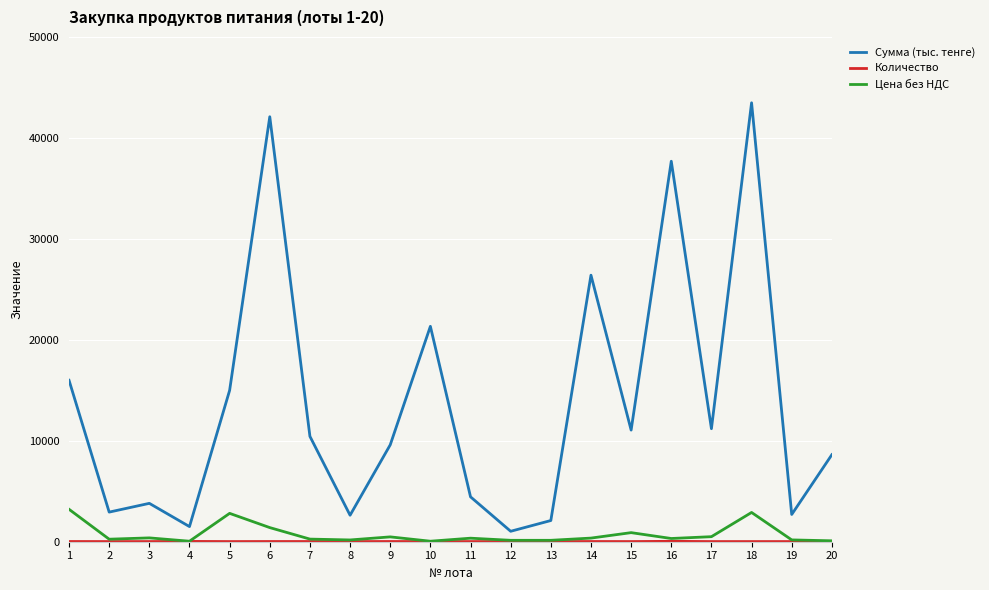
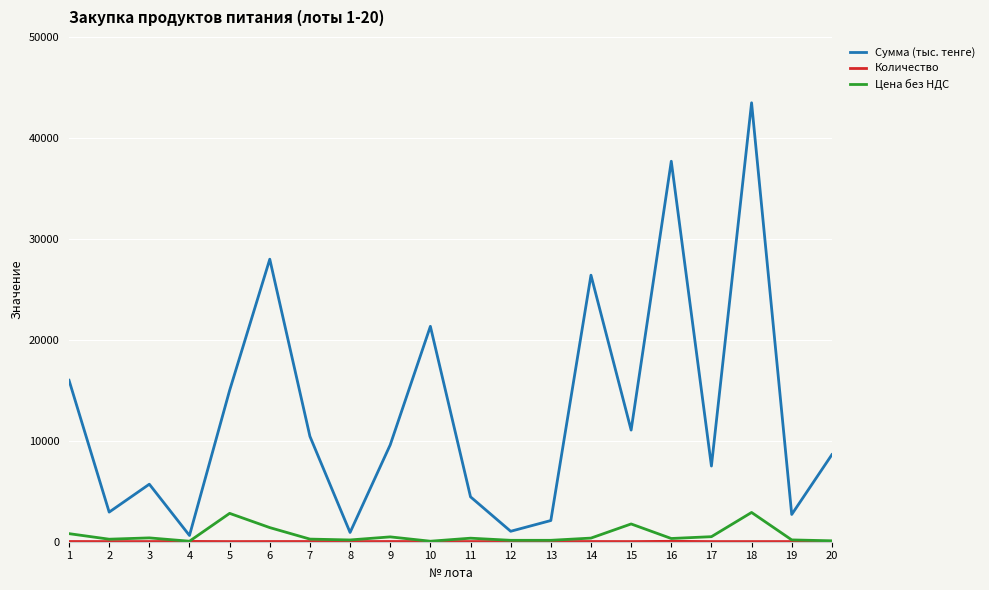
  {
    "Сумма (тыс. тенге)": {
      "1": 16000,
      "2": 2900,
-     "3": 3800,
-     "4": 1500,
+     "3": 5700,
+     "4": 600,
      "5": 15000,
-     "6": 42100,
+     "6": 28000,
      "7": 10400,
-     "8": 2600,
+     "8": 900,
      "9": 9600,
      "10": 21300,
      "11": 4400,
      "12": 1000,
      "13": 2100,
      "14": 26400,
      "15": 11100,
      "16": 37700,
-     "17": 11200,
+     "17": 7500,
      "18": 43500,
      "19": 2700,
      "20": 8600
    },
    "Количество": {
      "1": 0,
      "3": 0,
      "5": 0,
      "6": 0,
      "9": 0,
      "11": 0,
      "14": 0,
      "15": 0,
      "16": 0,
      "17": 0,
      "18": 0
    },
    "Цена без НДС": {
-     "1": 3200,
+     "1": 800,
      "3": 400,
      "5": 2800,
      "6": 1400,
      "9": 500,
      "11": 400,
      "14": 400,
-     "15": 900,
+     "15": 1800,
      "16": 300,
      "17": 500,
      "18": 2900
    }
  }
